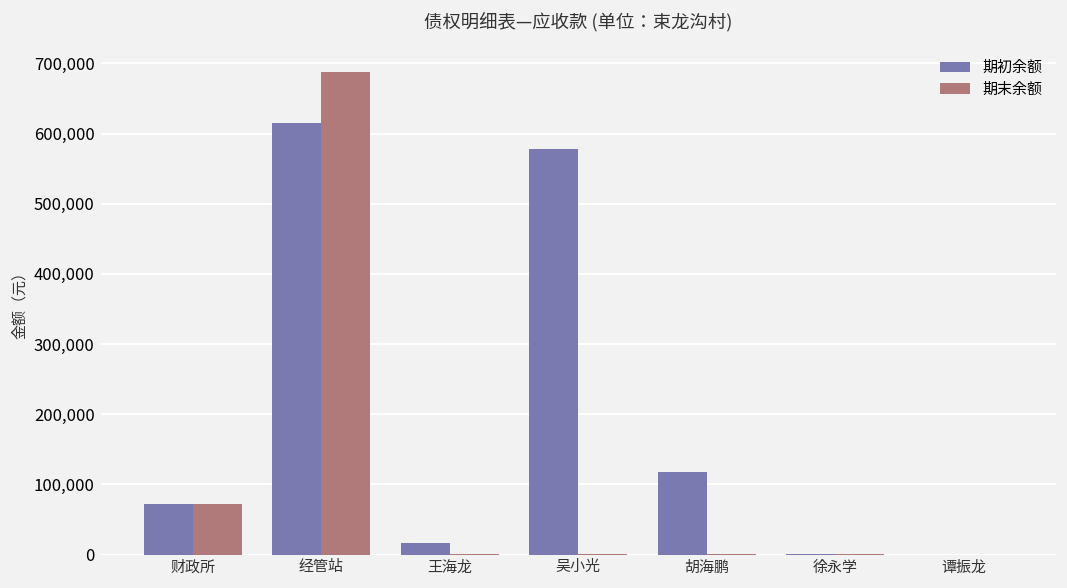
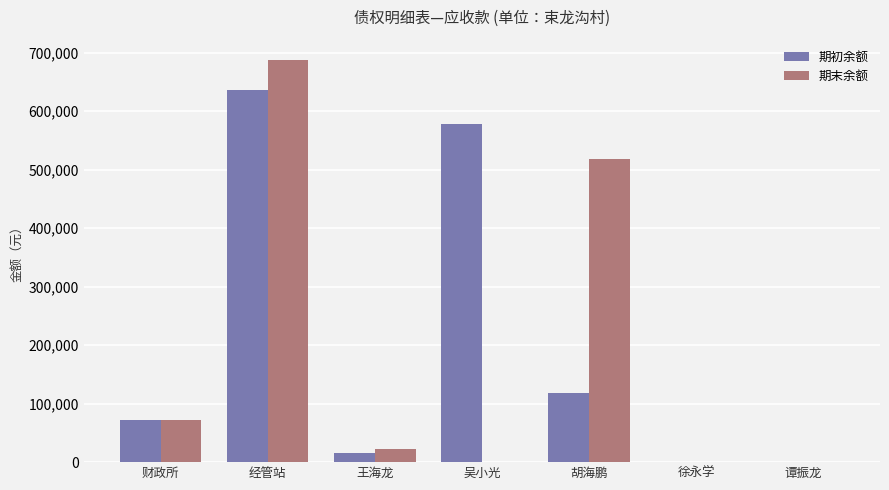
  {
    "期初余额": {
      "财政所": "70,000",
-     "经管站": "620,000",
+     "经管站": "640,000",
      "王海龙": "20,000",
      "吴小光": "580,000",
      "胡海鹏": "120,000"
    },
    "期末余额": {
      "财政所": "70,000",
      "经管站": "690,000",
-     "王海龙": "0",
-     "胡海鹏": "0"
+     "王海龙": "20,000",
+     "胡海鹏": "520,000"
    }
  }
